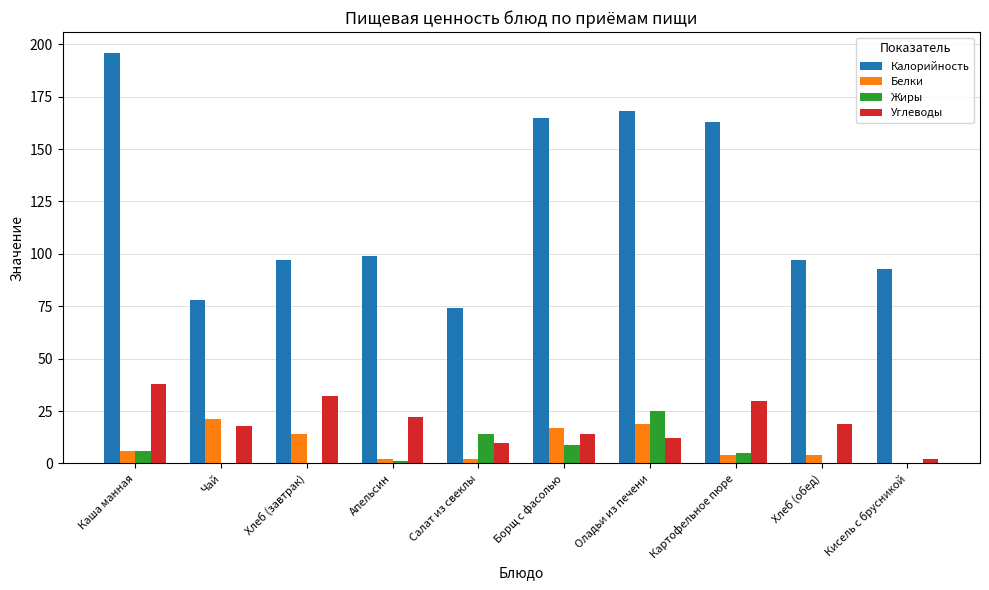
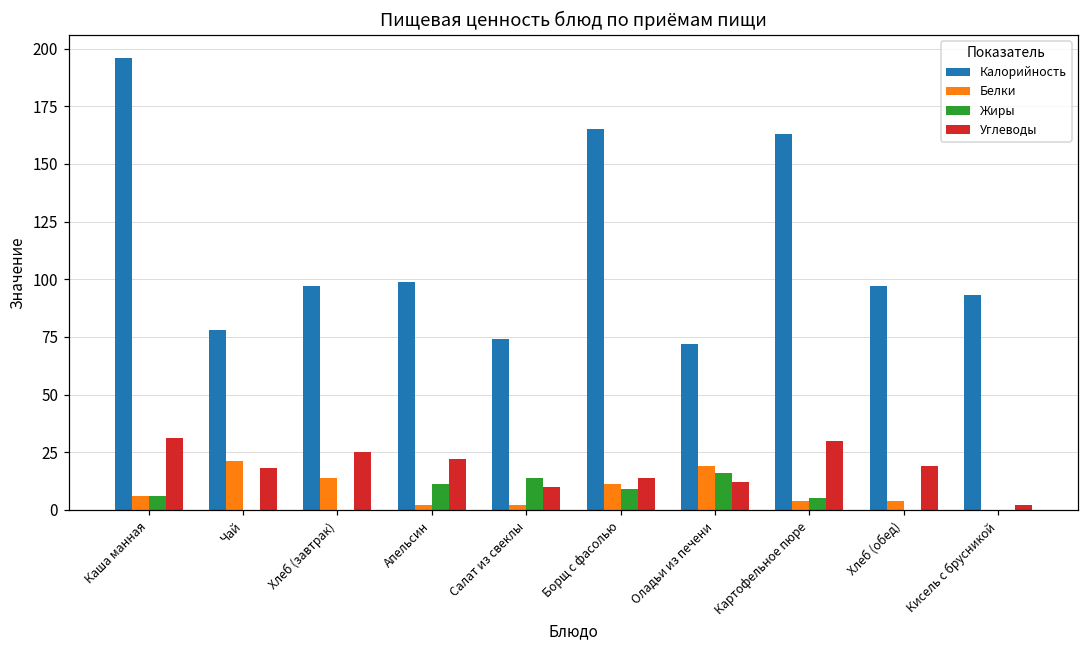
  {
    "Калорийность": {
      "Каша манная": 196,
      "Чай": 78,
      "Хлеб (завтрак)": 97,
      "Апельсин": 99,
      "Салат из свеклы": 74,
      "Борщ с фасолью": 165,
-     "Оладьи из печени": 168,
+     "Оладьи из печени": 72,
      "Картофельное пюре": 163,
      "Хлеб (обед)": 97,
      "Кисель с брусникой": 93
    },
    "Белки": {
      "Каша манная": 6,
      "Чай": 21,
      "Хлеб (завтрак)": 14,
      "Апельсин": 2,
      "Салат из свеклы": 2,
-     "Борщ с фасолью": 17,
+     "Борщ с фасолью": 11,
      "Оладьи из печени": 19,
      "Картофельное пюре": 4,
      "Хлеб (обед)": 4,
      "Кисель с брусникой": 0
    },
    "Жиры": {
      "Каша манная": 6,
      "Чай": 0,
      "Хлеб (завтрак)": 0,
-     "Апельсин": 1,
+     "Апельсин": 11,
      "Салат из свеклы": 14,
      "Борщ с фасолью": 9,
-     "Оладьи из печени": 25,
+     "Оладьи из печени": 16,
      "Картофельное пюре": 5,
      "Хлеб (обед)": 0,
      "Кисель с брусникой": 0
    },
    "Углеводы": {
-     "Каша манная": 38,
+     "Каша манная": 31,
      "Чай": 18,
-     "Хлеб (завтрак)": 32,
+     "Хлеб (завтрак)": 25,
      "Апельсин": 22,
      "Салат из свеклы": 10,
      "Борщ с фасолью": 14,
      "Оладьи из печени": 12,
      "Картофельное пюре": 30,
      "Хлеб (обед)": 19,
      "Кисель с брусникой": 2
    }
  }
